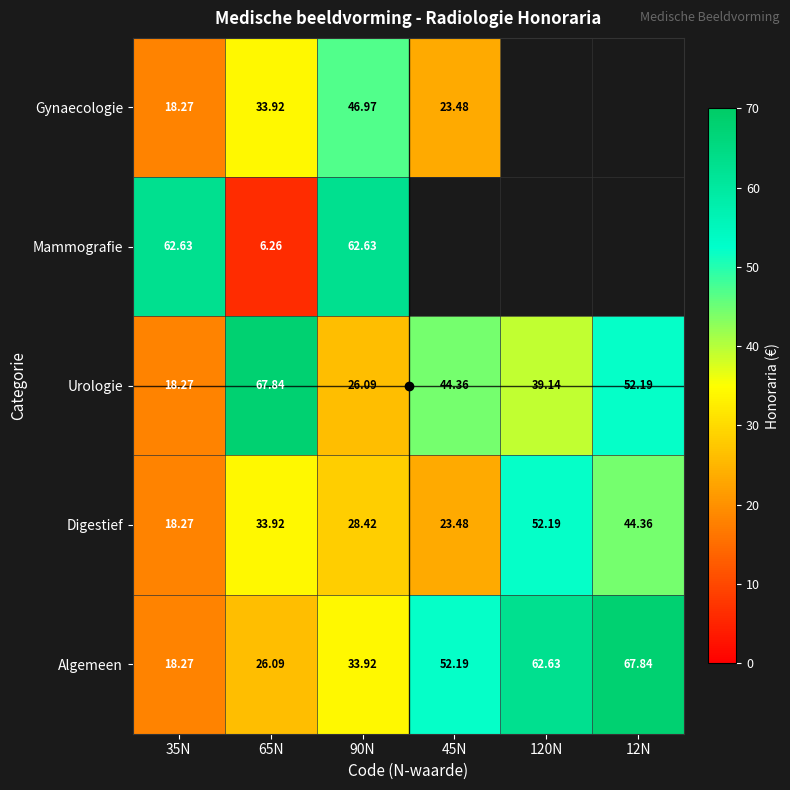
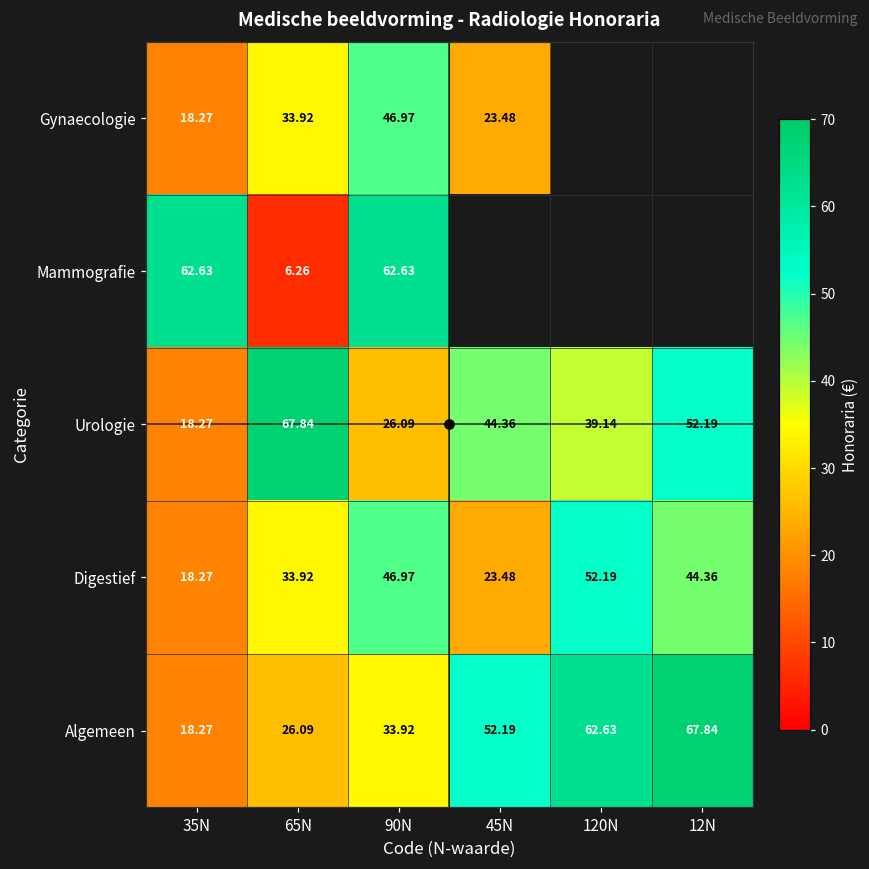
  {
    "Gynaecologie": {
      "35N": 18.27,
      "65N": 33.92,
      "90N": 46.97,
      "45N": 23.48
    },
    "Mammografie": {
      "35N": 62.63,
      "65N": 6.26,
      "90N": 62.63
    },
    "Urologie": {
      "35N": 18.27,
      "65N": 67.84,
      "90N": 26.09,
      "45N": 44.36,
      "120N": 39.14,
      "12N": 52.19
    },
    "Digestief": {
      "35N": 18.27,
      "65N": 33.92,
-     "90N": 28.42,
+     "90N": 46.97,
      "45N": 23.48,
      "120N": 52.19,
      "12N": 44.36
    },
    "Algemeen": {
      "35N": 18.27,
      "65N": 26.09,
      "90N": 33.92,
      "45N": 52.19,
      "120N": 62.63,
      "12N": 67.84
    }
  }
